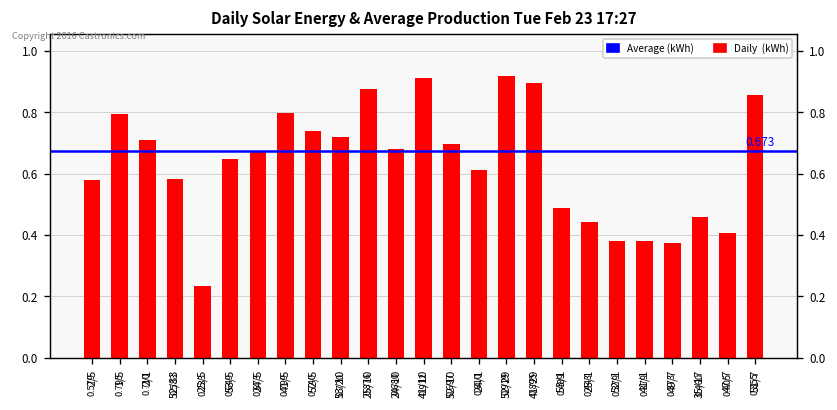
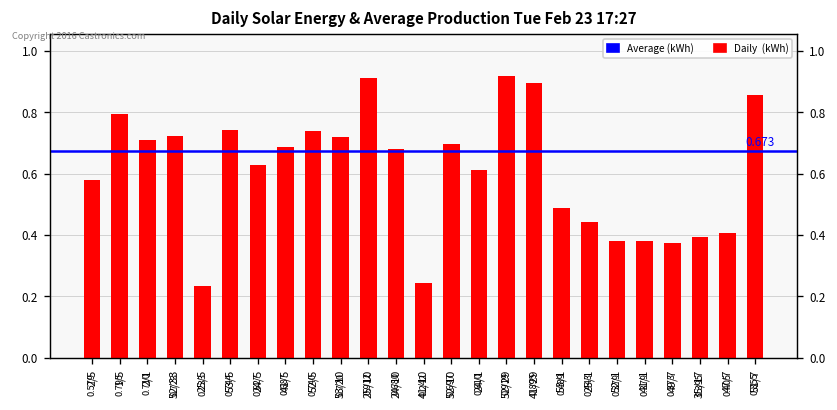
  {
-   "52/33": 0.583,
-   "53/5": 0.649,
-   "24/5": 0.673,
-   "41/5": 0.799,
-   "25/10": 0.876,
-   "41/10": 0.912,
-   "35/17": 0.460
+   "52/33": 0.723,
+   "53/5": 0.744,
+   "24/5": 0.627,
+   "41/5": 0.687,
+   "25/10": 0.912,
+   "41/10": 0.242,
+   "35/17": 0.395
  }
